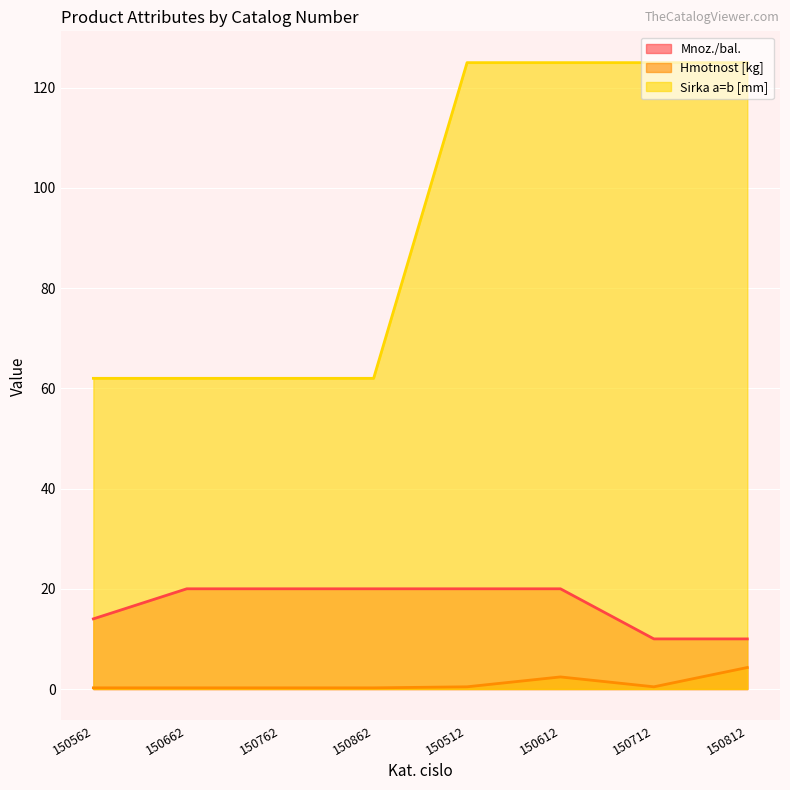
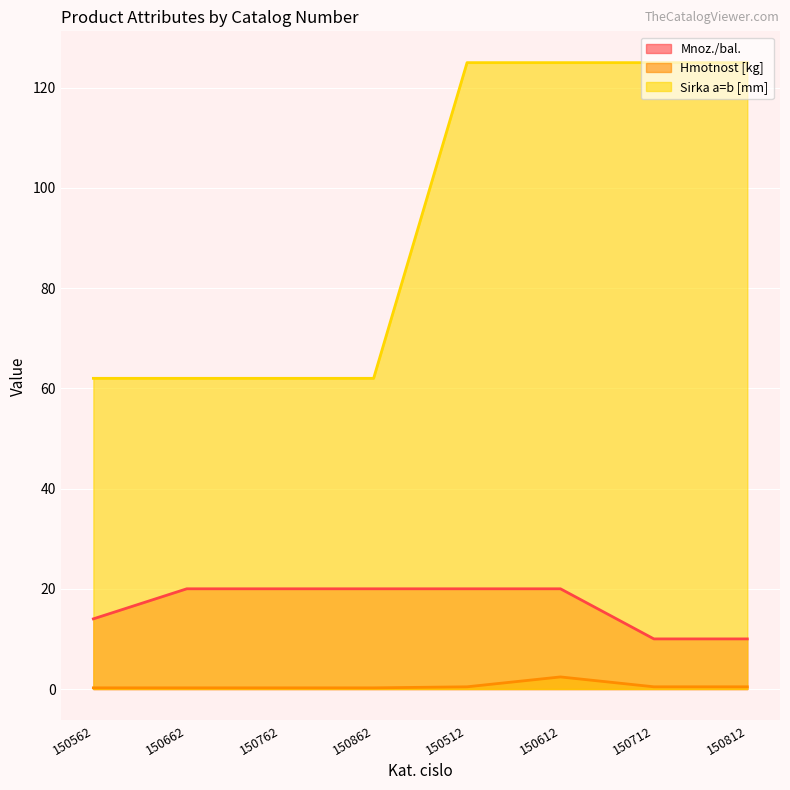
  {
    "Mnoz./bal.": {
      "150562": 14,
      "150662": 20,
      "150762": 20,
      "150862": 20,
      "150512": 20,
      "150612": 20,
      "150712": 10,
      "150812": 10
    },
    "Hmotnost [kg]": {
      "150562": 0,
      "150662": 0,
      "150762": 0,
      "150862": 0,
      "150512": 0,
      "150612": 2,
      "150712": 0,
-     "150812": 4
+     "150812": 0
    },
    "Sirka a=b [mm]": {
      "150562": 62,
      "150662": 62,
      "150762": 62,
      "150862": 62,
      "150512": 125,
      "150612": 125
    }
  }
